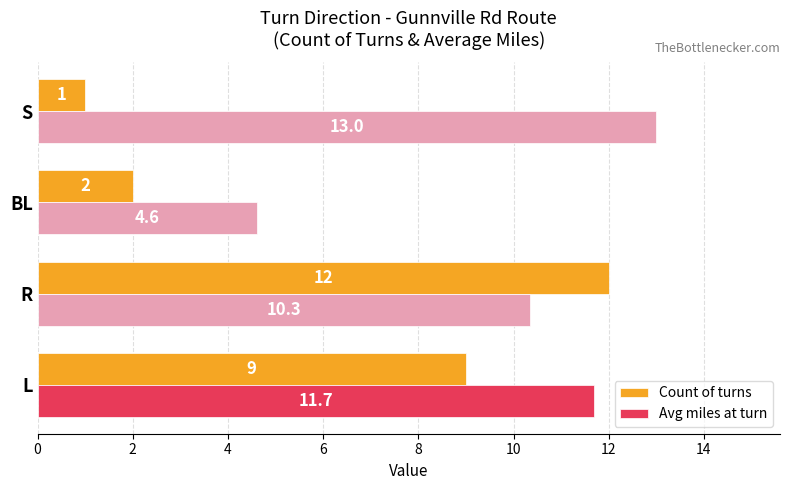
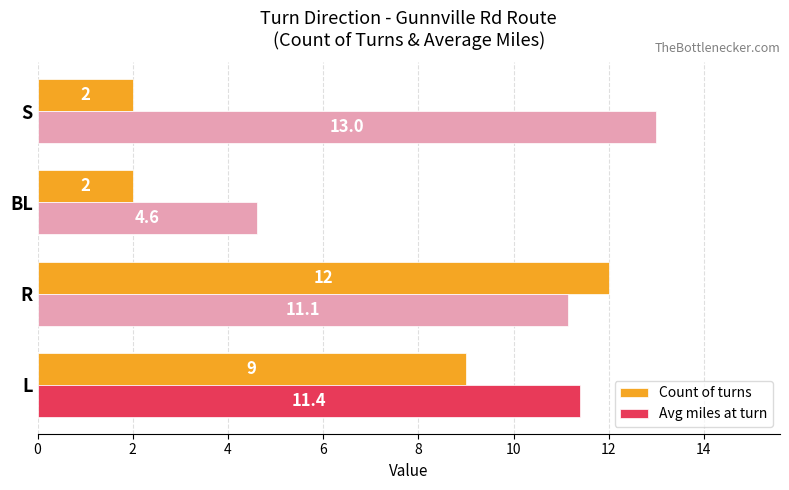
  {
    "Count of turns": {
-     "S": 1,
+     "S": 2,
      "BL": 2,
      "R": 12,
      "L": 9
    },
    "Avg miles at turn": {
      "S": 13.0,
      "BL": 4.6,
-     "R": 10.3,
-     "L": 11.7
+     "R": 11.1,
+     "L": 11.4
    }
  }
